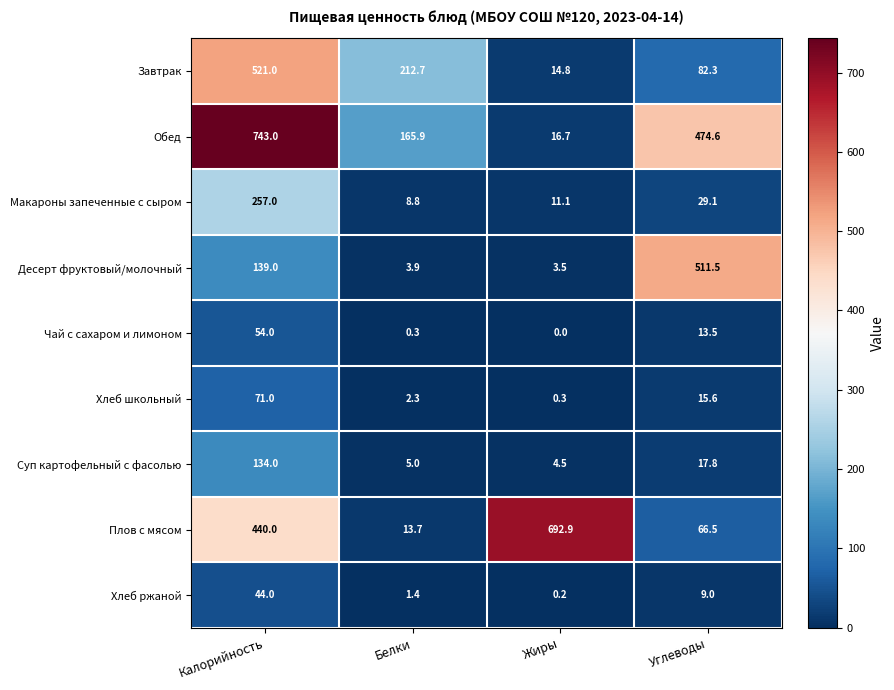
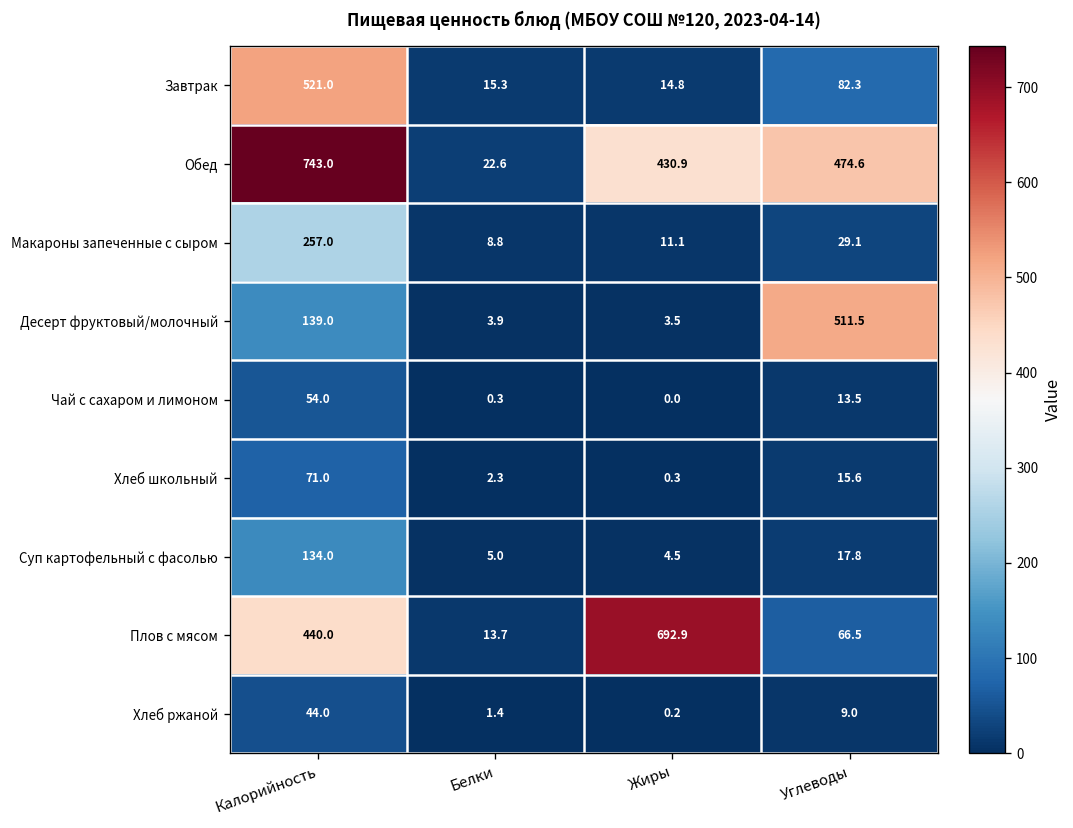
  {
    "Завтрак": {
      "Калорийность": 521.0,
-     "Белки": 212.7,
+     "Белки": 15.3,
      "Жиры": 14.8,
      "Углеводы": 82.3
    },
    "Обед": {
      "Калорийность": 743.0,
-     "Белки": 165.9,
-     "Жиры": 16.7,
+     "Белки": 22.6,
+     "Жиры": 430.9,
      "Углеводы": 474.6
    },
    "Макароны запеченные с сыром": {
      "Калорийность": 257.0,
      "Белки": 8.8,
      "Жиры": 11.1,
      "Углеводы": 29.1
    },
    "Десерт фруктовый/молочный": {
      "Калорийность": 139.0,
      "Белки": 3.9,
      "Жиры": 3.5,
      "Углеводы": 511.5
    },
    "Чай с сахаром и лимоном": {
      "Калорийность": 54.0,
      "Белки": 0.3,
      "Жиры": 0.0,
      "Углеводы": 13.5
    },
    "Хлеб школьный": {
      "Калорийность": 71.0,
      "Белки": 2.3,
      "Жиры": 0.3,
      "Углеводы": 15.6
    },
    "Суп картофельный с фасолью": {
      "Калорийность": 134.0,
      "Белки": 5.0,
      "Жиры": 4.5,
      "Углеводы": 17.8
    },
    "Плов с мясом": {
      "Калорийность": 440.0,
      "Белки": 13.7,
      "Жиры": 692.9,
      "Углеводы": 66.5
    },
    "Хлеб ржаной": {
      "Калорийность": 44.0,
      "Белки": 1.4,
      "Жиры": 0.2,
      "Углеводы": 9.0
    }
  }
